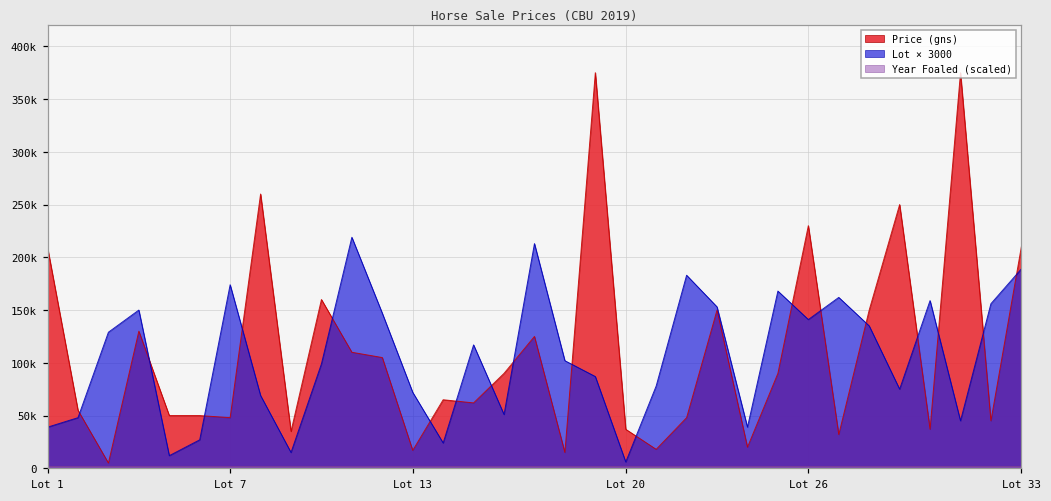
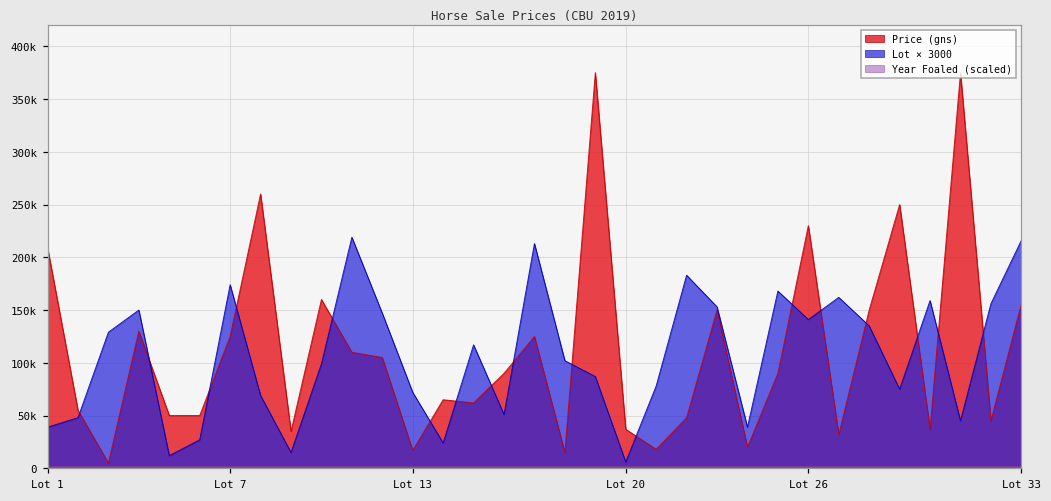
  {
    "Price (gns)": {
      "Lot 1": 210000,
-     "Lot 7": 50000,
+     "Lot 7": 130000,
      "Lot 13": 20000,
      "Lot 20": 40000,
      "Lot 26": 230000,
-     "Lot 33": 210000
+     "Lot 33": 160000
    },
    "Lot × 3000": {
      "Lot 1": 40000,
      "Lot 7": 170000,
      "Lot 13": 70000,
      "Lot 20": 10000,
      "Lot 26": 140000,
-     "Lot 33": 190000
+     "Lot 33": 220000
    },
    "Year Foaled (scaled)": {
      "Lot 1": 0,
      "Lot 7": 0,
      "Lot 13": 0,
      "Lot 20": 0,
      "Lot 26": 0,
      "Lot 33": 0
    }
  }
